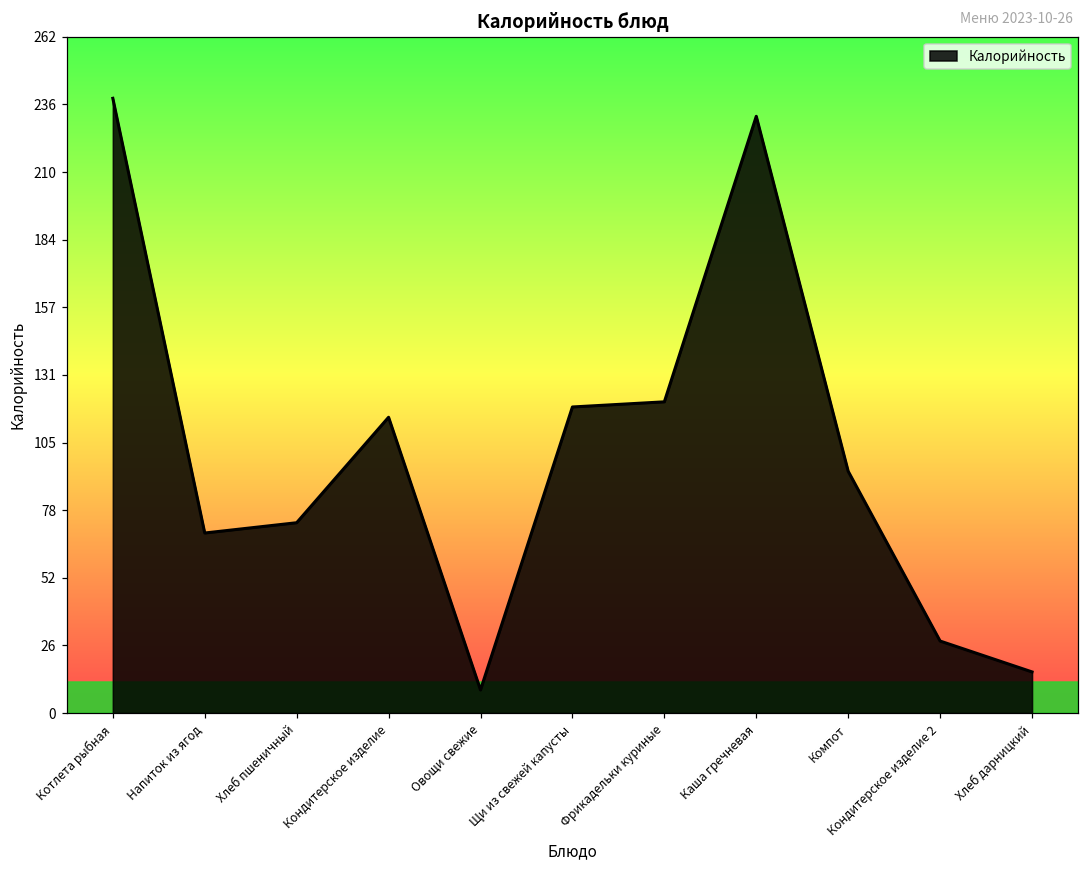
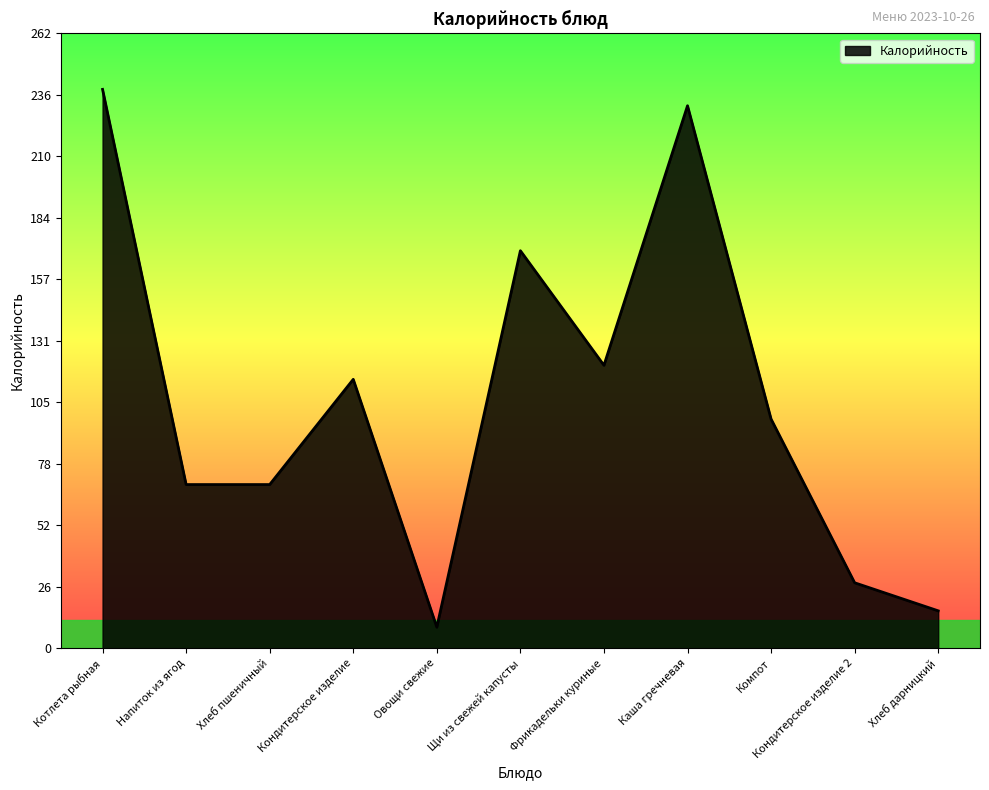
  {
    "Котлета рыбная": 239,
    "Напиток из ягод": 70,
-   "Хлеб пшеничный": 74,
+   "Хлеб пшеничный": 70,
    "Кондитерское изделие": 115,
-   "Щи из свежей капусты": 119,
+   "Щи из свежей капусты": 170,
    "Фрикадельки куриные": 121,
    "Каша гречневая": 232,
-   "Компот": 94,
+   "Компот": 98,
    "Кондитерское изделие 2": 28,
    "Хлеб дарницкий": 16
  }
